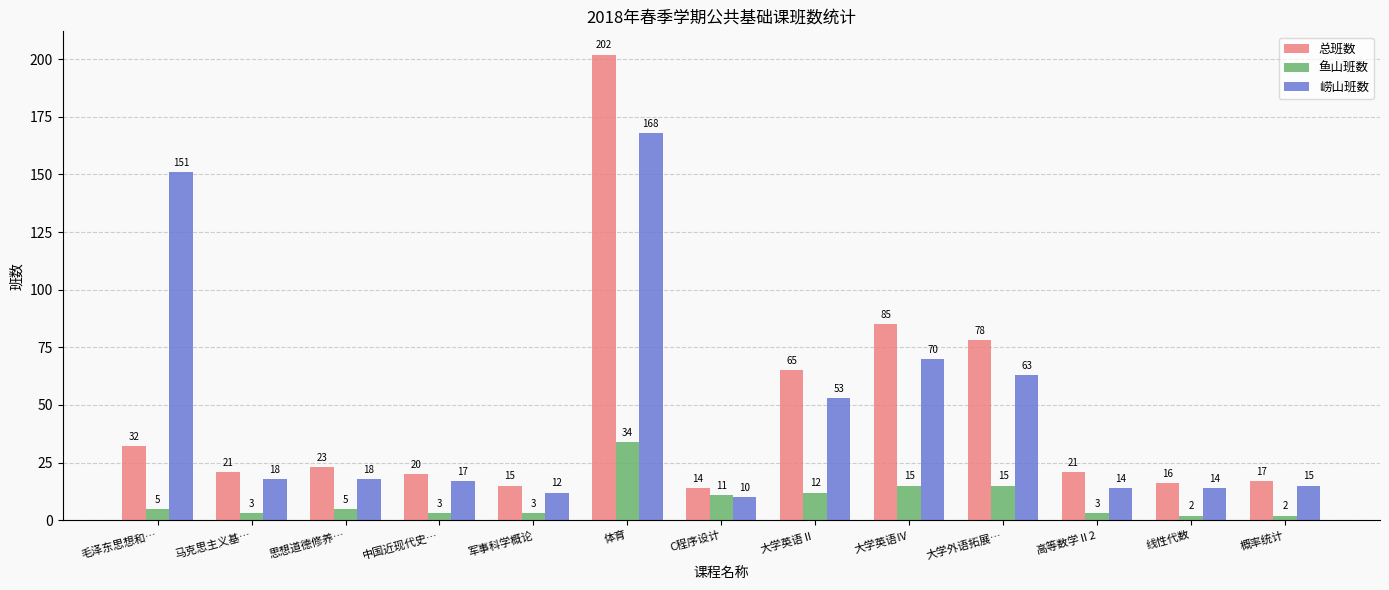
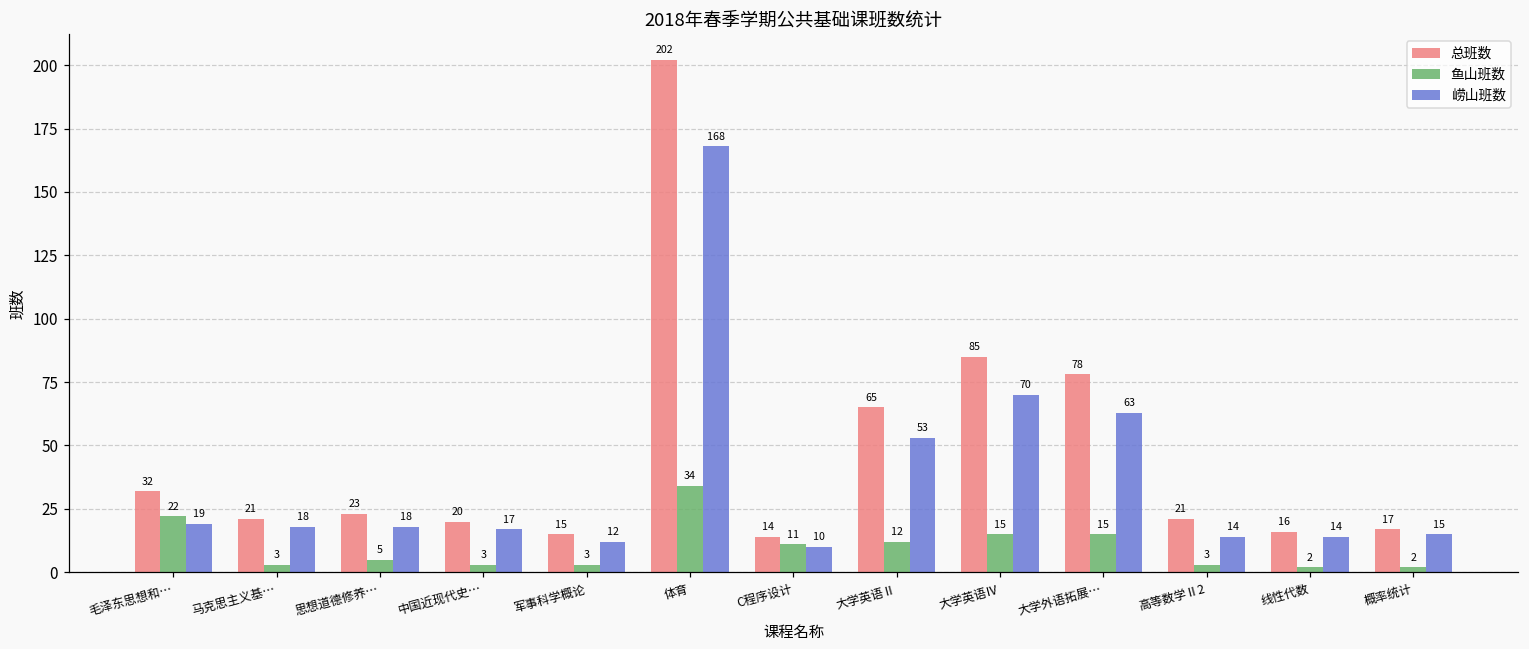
  {
    "总班数": {
      "毛泽东思想和…": 32,
      "马克思主义基…": 21,
      "思想道德修养…": 23,
      "中国近现代史…": 20,
      "军事科学概论": 15,
      "体育": 202,
      "C程序设计": 14,
      "大学英语Ⅱ": 65,
      "大学英语Ⅳ": 85,
      "大学外语拓展…": 78,
      "高等数学Ⅱ2": 21,
      "线性代数": 16,
      "概率统计": 17
    },
    "鱼山班数": {
-     "毛泽东思想和…": 5,
+     "毛泽东思想和…": 22,
      "马克思主义基…": 3,
      "思想道德修养…": 5,
      "中国近现代史…": 3,
      "军事科学概论": 3,
      "体育": 34,
      "C程序设计": 11,
      "大学英语Ⅱ": 12,
      "大学英语Ⅳ": 15,
      "大学外语拓展…": 15,
      "高等数学Ⅱ2": 3,
      "线性代数": 2,
      "概率统计": 2
    },
    "崂山班数": {
-     "毛泽东思想和…": 151,
+     "毛泽东思想和…": 19,
      "马克思主义基…": 18,
      "思想道德修养…": 18,
      "中国近现代史…": 17,
      "军事科学概论": 12,
      "体育": 168,
      "C程序设计": 10,
      "大学英语Ⅱ": 53,
      "大学英语Ⅳ": 70,
      "大学外语拓展…": 63,
      "高等数学Ⅱ2": 14,
      "线性代数": 14,
      "概率统计": 15
    }
  }
